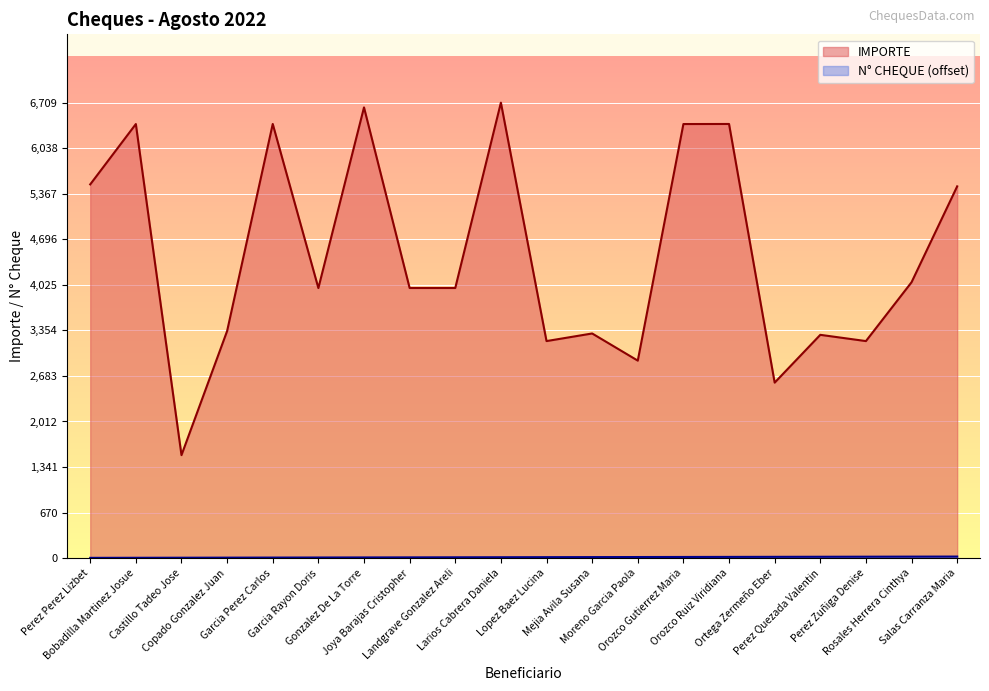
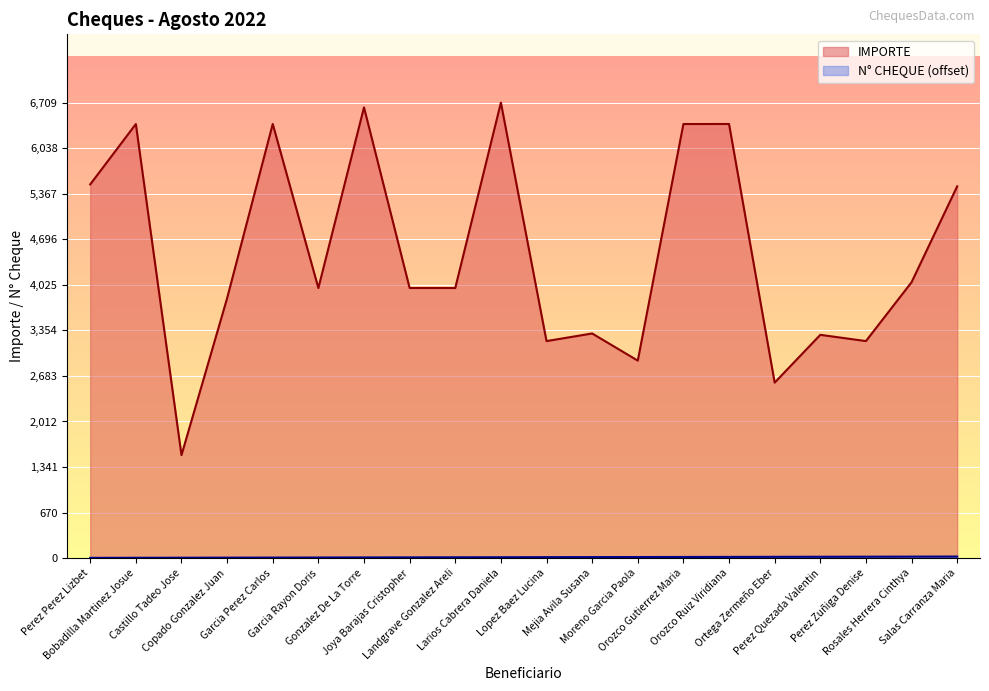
  {
    "IMPORTE": {
      "Perez Perez Lizbet": "5,500",
      "Bobadilla Martinez Josue": "6,400",
      "Castillo Tadeo Jose": "1,500",
-     "Copado Gonzalez Juan": "3,300",
+     "Copado Gonzalez Juan": "3,800",
      "Garcia Perez Carlos": "6,400",
      "Garcia Rayon Doris": "4,000",
      "Gonzalez De La Torre": "6,600",
      "Joya Barajas Cristopher": "4,000",
      "Landgrave Gonzalez Areli": "4,000",
      "Larios Cabrera Daniela": "6,700",
      "Lopez Baez Lucina": "3,200",
      "Mejia Avila Susana": "3,300",
      "Moreno Garcia Paola": "2,900",
      "Orozco Gutierrez Maria": "6,400",
      "Orozco Ruiz Viridiana": "6,400",
      "Ortega Zermeño Eber": "2,600",
      "Perez Quezada Valentin": "3,300",
      "Perez Zuñiga Denise": "3,200",
      "Rosales Herrera Cinthya": "4,100",
      "Salas Carranza Maria": "5,500"
    },
    "N° CHEQUE (offset)": {
      "Perez Perez Lizbet": "0",
      "Bobadilla Martinez Josue": "0",
      "Castillo Tadeo Jose": "0",
      "Copado Gonzalez Juan": "0",
      "Garcia Perez Carlos": "0",
      "Garcia Rayon Doris": "0",
      "Gonzalez De La Torre": "0",
      "Joya Barajas Cristopher": "0",
      "Landgrave Gonzalez Areli": "0",
      "Larios Cabrera Daniela": "0",
      "Lopez Baez Lucina": "0",
      "Mejia Avila Susana": "0",
      "Moreno Garcia Paola": "0",
      "Orozco Gutierrez Maria": "0",
      "Orozco Ruiz Viridiana": "0",
      "Ortega Zermeño Eber": "0",
      "Perez Quezada Valentin": "0",
      "Perez Zuñiga Denise": "0",
      "Rosales Herrera Cinthya": "0",
      "Salas Carranza Maria": "0"
    }
  }
